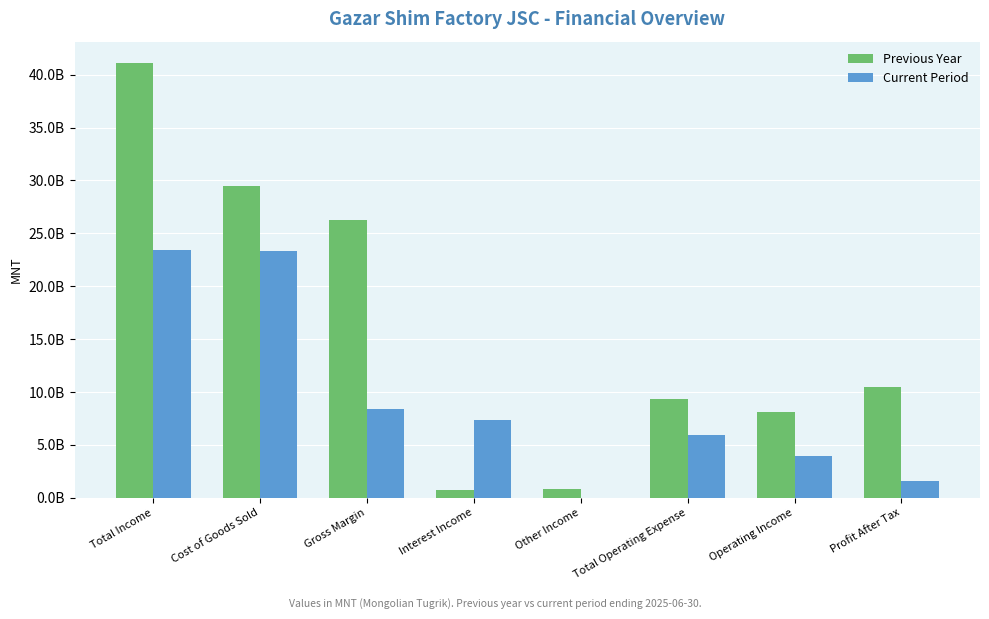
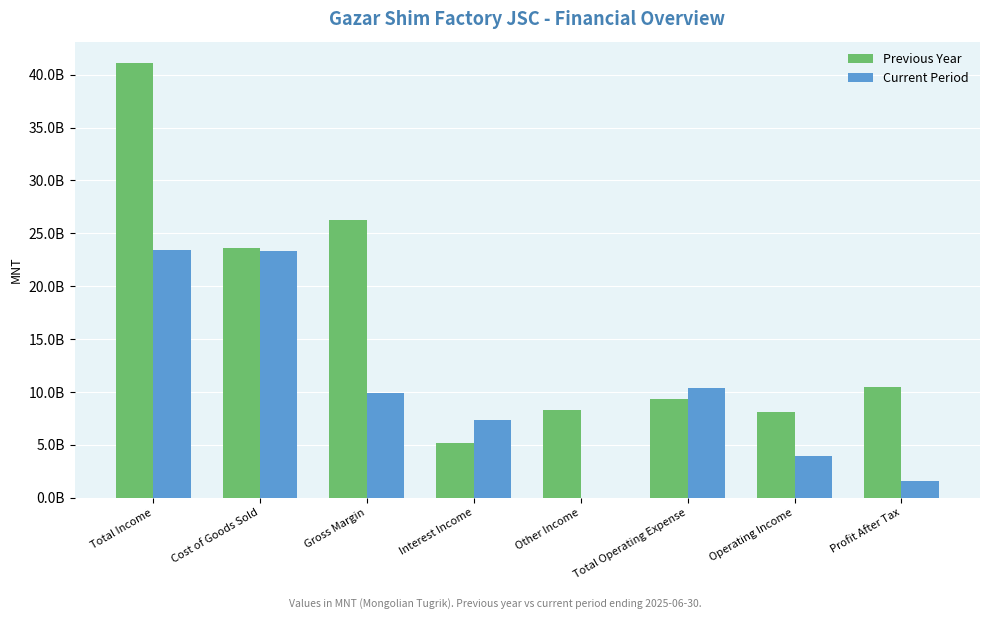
  {
    "Previous Year": {
      "Total Income": 41100000000,
-     "Cost of Goods Sold": 29500000000,
+     "Cost of Goods Sold": 23600000000,
      "Gross Margin": 26200000000,
-     "Interest Income": 700000000,
-     "Other Income": 800000000,
+     "Interest Income": 5200000000,
+     "Other Income": 8300000000,
      "Total Operating Expense": 9300000000,
      "Operating Income": 8100000000,
      "Profit After Tax": 10500000000
    },
    "Current Period": {
      "Total Income": 23400000000,
      "Cost of Goods Sold": 23300000000,
-     "Gross Margin": 8400000000,
+     "Gross Margin": 9900000000,
      "Interest Income": 7300000000,
-     "Total Operating Expense": 5900000000,
+     "Total Operating Expense": 10400000000,
      "Operating Income": 3900000000,
      "Profit After Tax": 1600000000
    }
  }
